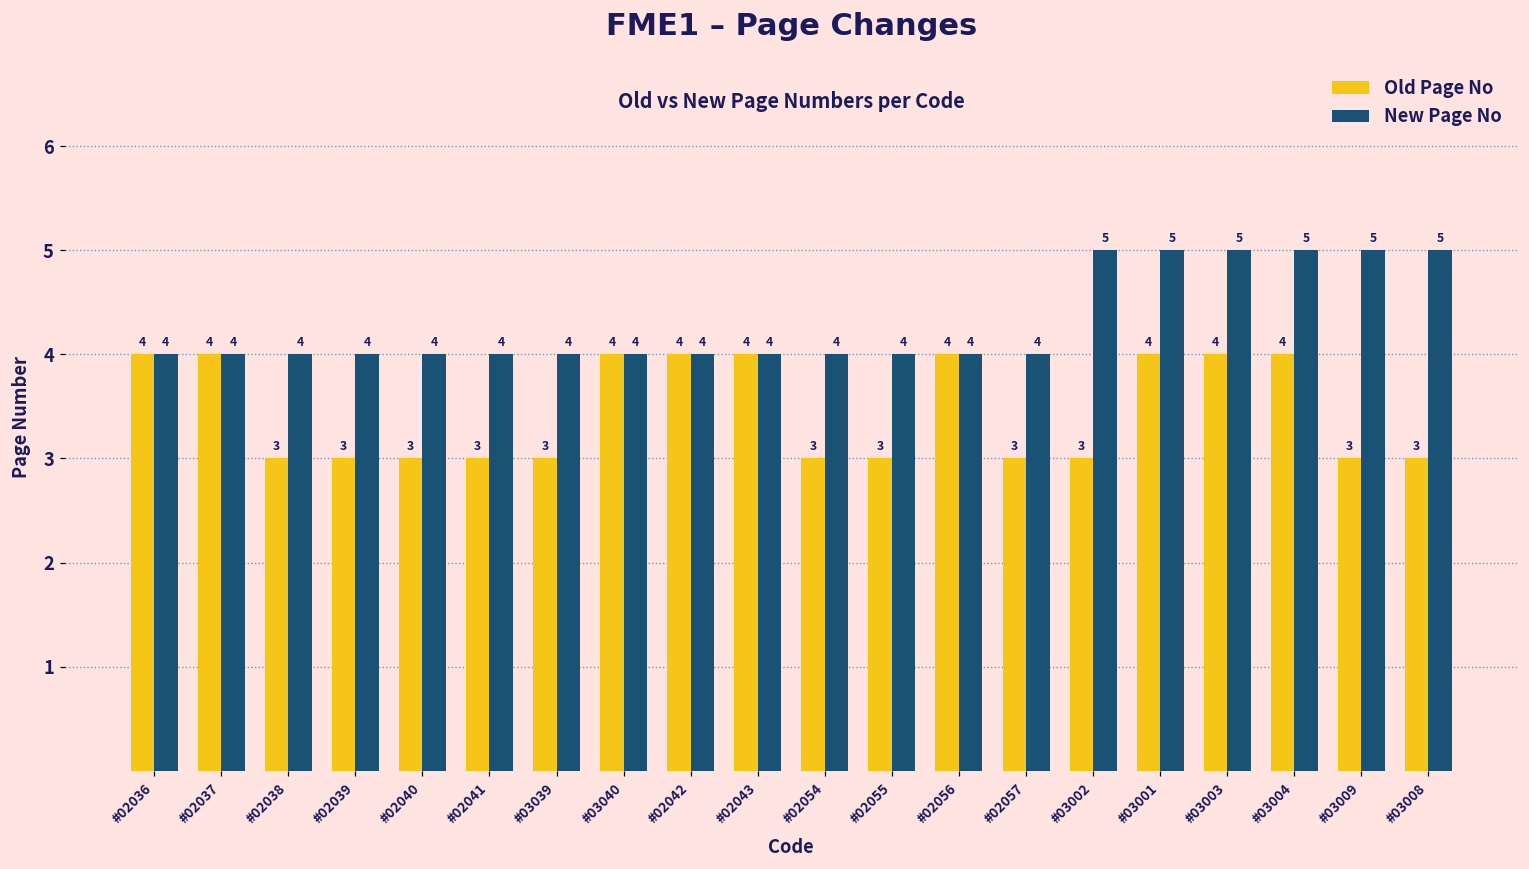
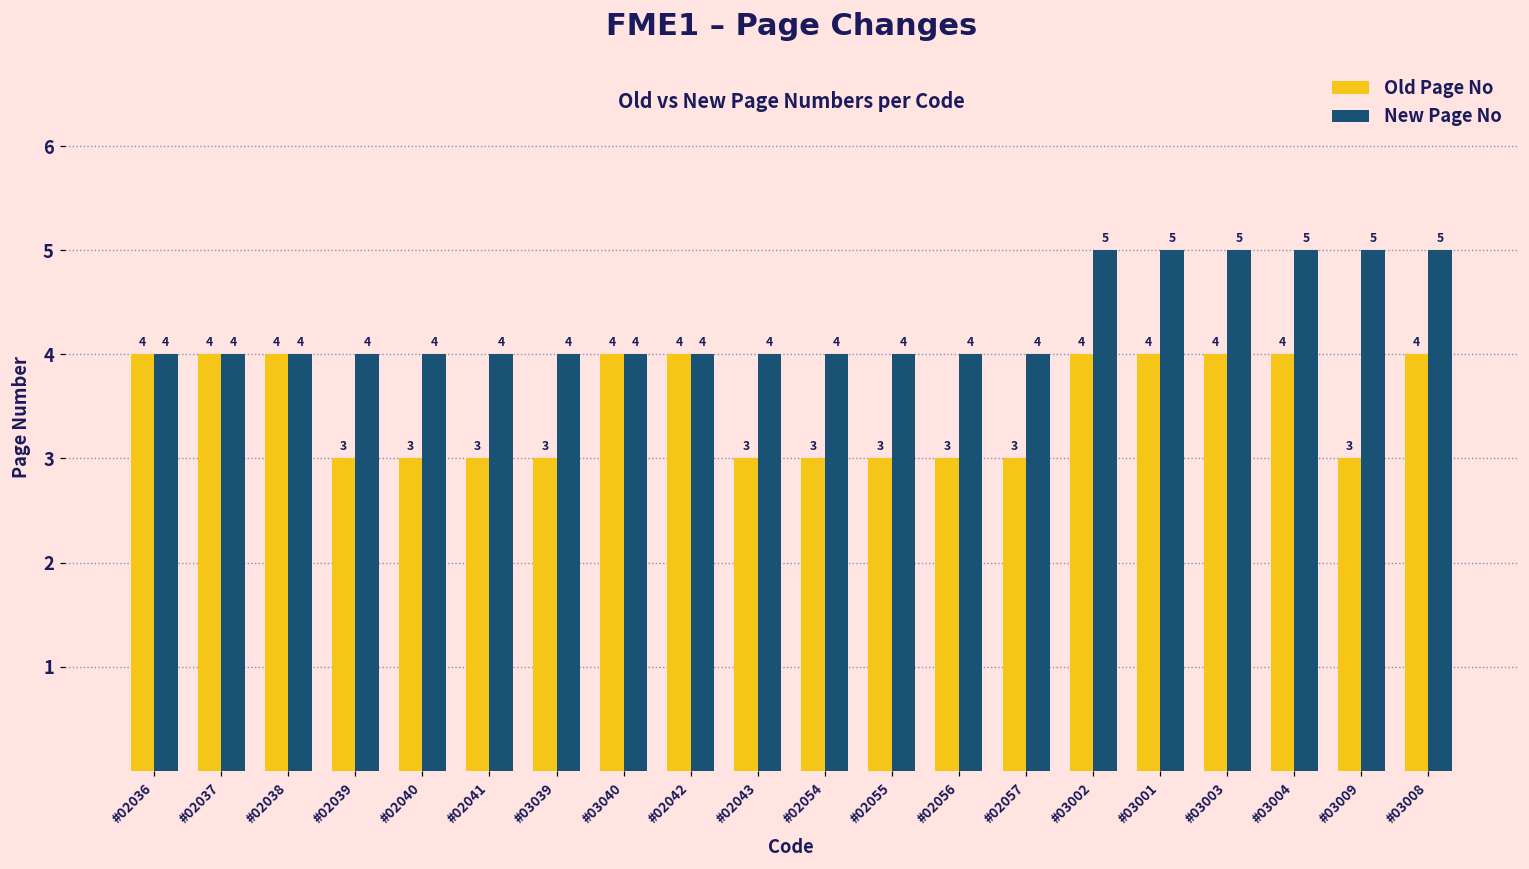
  {
    "Old Page No": {
      "#02036": 4,
      "#02037": 4,
-     "#02038": 3,
+     "#02038": 4,
      "#02039": 3,
      "#02040": 3,
      "#02041": 3,
      "#03039": 3,
      "#03040": 4,
      "#02042": 4,
-     "#02043": 4,
+     "#02043": 3,
      "#02054": 3,
      "#02055": 3,
-     "#02056": 4,
+     "#02056": 3,
      "#02057": 3,
-     "#03002": 3,
+     "#03002": 4,
      "#03001": 4,
      "#03003": 4,
      "#03004": 4,
      "#03009": 3,
-     "#03008": 3
+     "#03008": 4
    },
    "New Page No": {
      "#02036": 4,
      "#02037": 4,
      "#02038": 4,
      "#02039": 4,
      "#02040": 4,
      "#02041": 4,
      "#03039": 4,
      "#03040": 4,
      "#02042": 4,
      "#02043": 4,
      "#02054": 4,
      "#02055": 4,
      "#02056": 4,
      "#02057": 4,
      "#03002": 5,
      "#03001": 5,
      "#03003": 5,
      "#03004": 5,
      "#03009": 5,
      "#03008": 5
    }
  }
